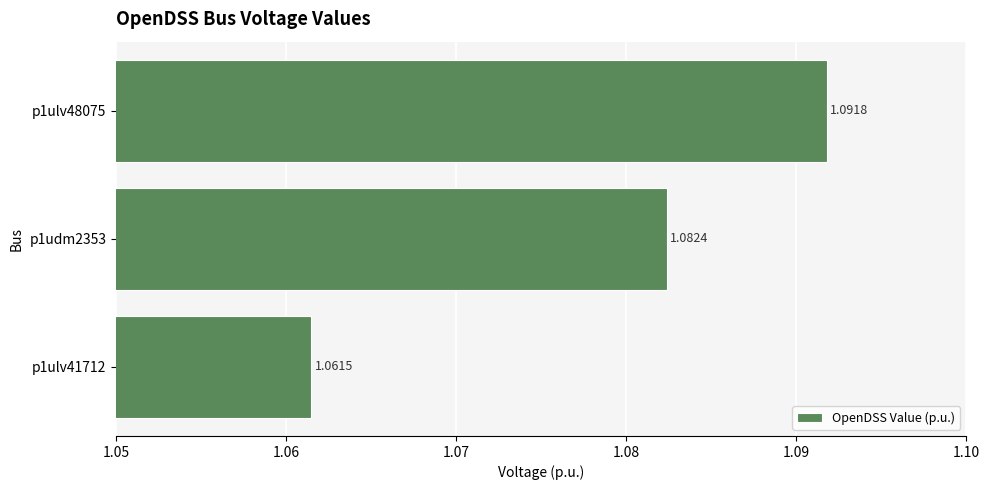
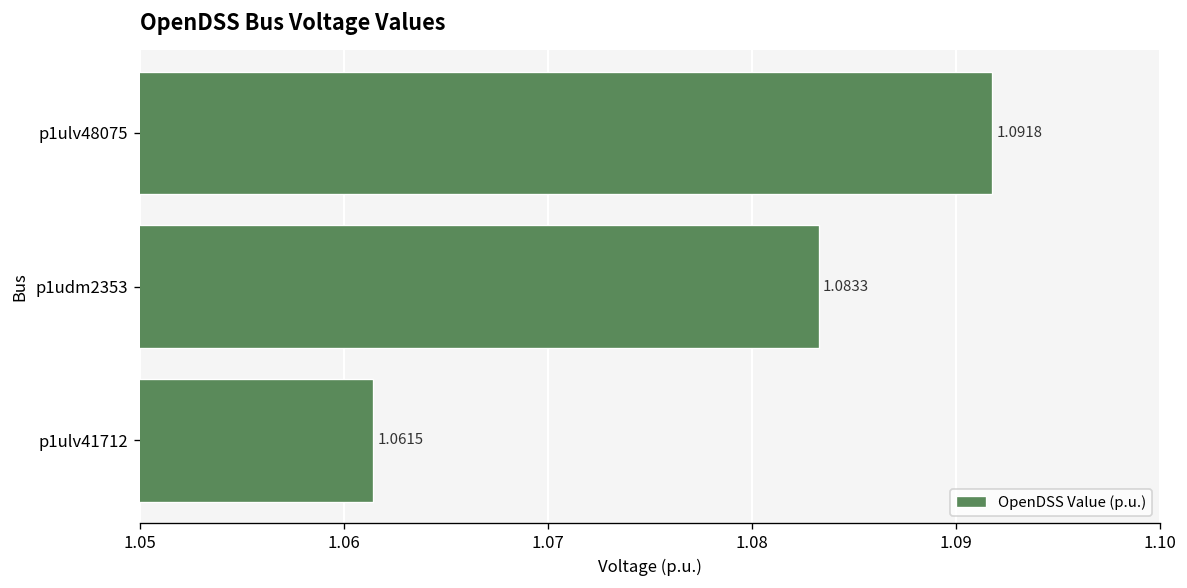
  {
    "p1ulv48075": 1.0918,
-   "p1udm2353": 1.0824,
+   "p1udm2353": 1.0833,
    "p1ulv41712": 1.0615
  }
